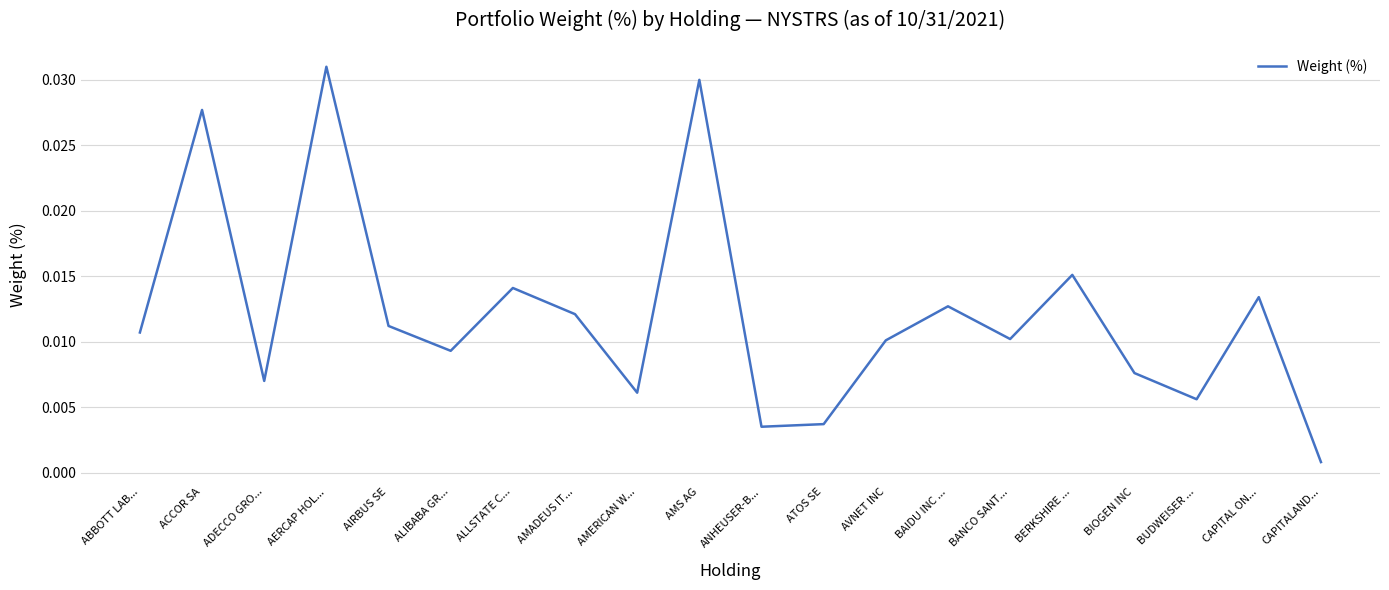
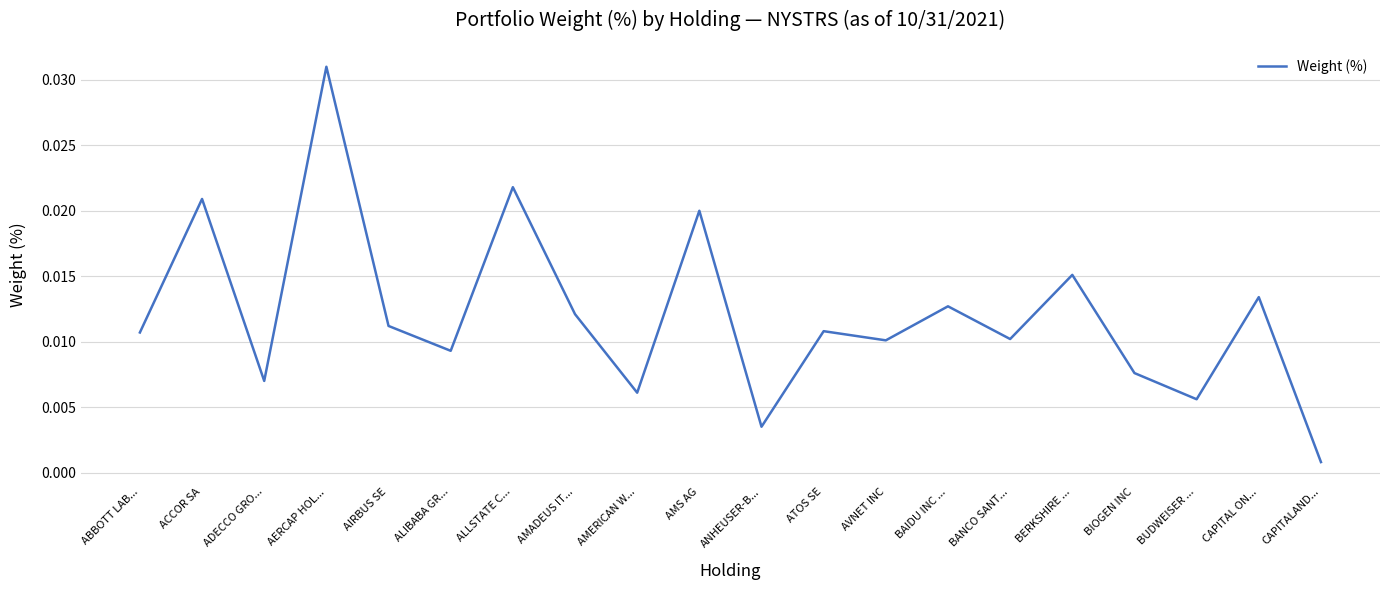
  {
    "ABBOTT LAB...": 0.0107,
-   "ACCOR SA": 0.0277,
+   "ACCOR SA": 0.0209,
    "ADECCO GRO...": 0.0070,
    "AERCAP HOL...": 0.0310,
    "AIRBUS SE": 0.0112,
    "ALIBABA GR...": 0.0093,
-   "ALLSTATE C...": 0.0141,
+   "ALLSTATE C...": 0.0218,
    "AMADEUS IT...": 0.0121,
    "AMERICAN W...": 0.0061,
-   "AMS AG": 0.03,
+   "AMS AG": 0.02,
    "ANHEUSER-B...": 0.0035,
-   "ATOS SE": 0.0037,
+   "ATOS SE": 0.0108,
    "AVNET INC": 0.0101,
    "BAIDU INC ...": 0.0127,
    "BANCO SANT...": 0.0102,
    "BERKSHIRE ...": 0.0151,
    "BIOGEN INC": 0.0076,
    "BUDWEISER ...": 0.0056,
    "CAPITAL ON...": 0.0134,
    "CAPITALAND...": 0.0008
  }
